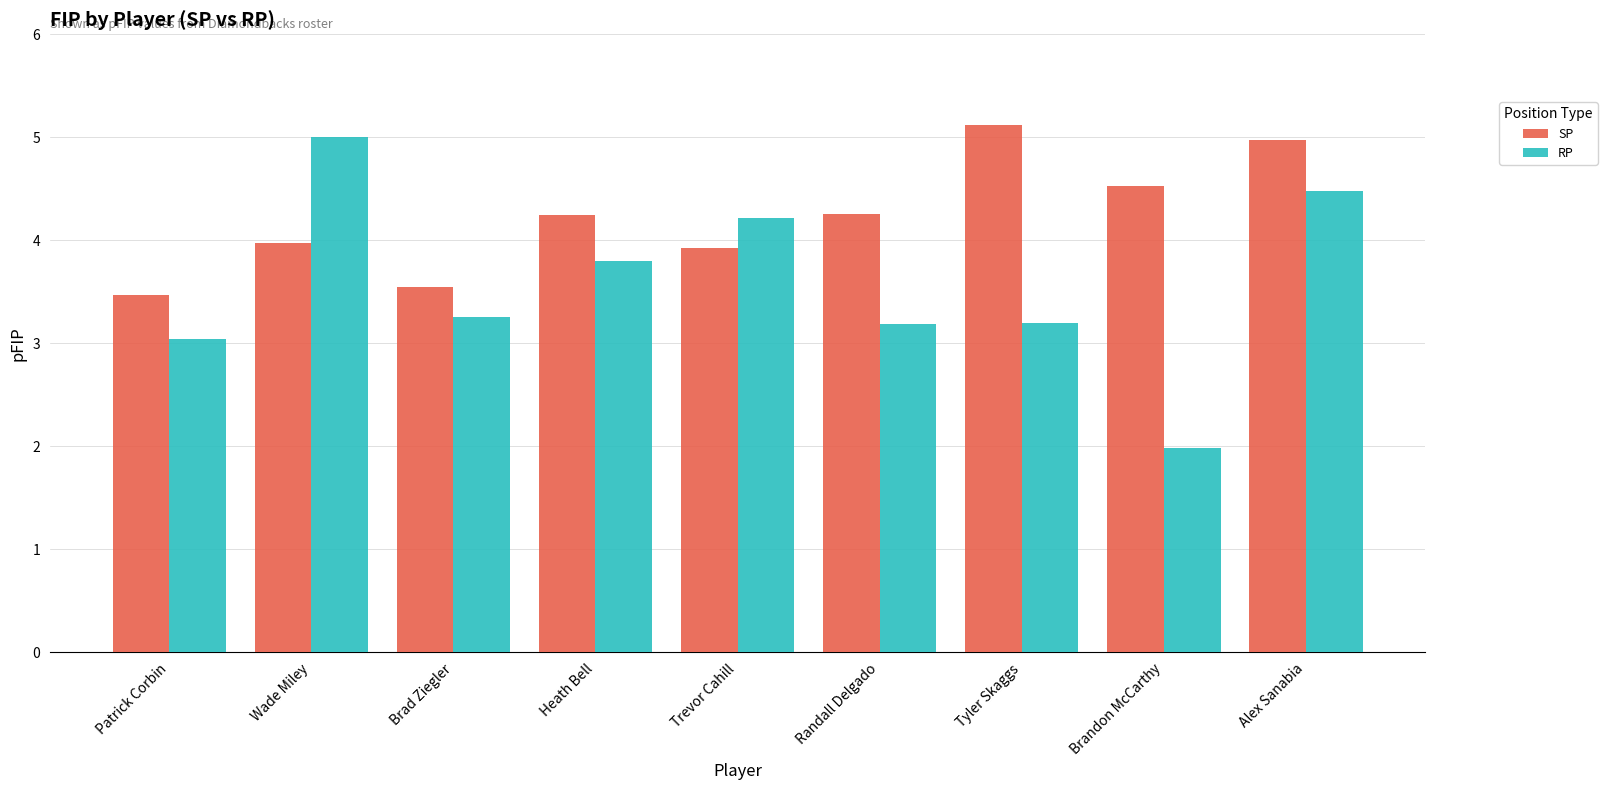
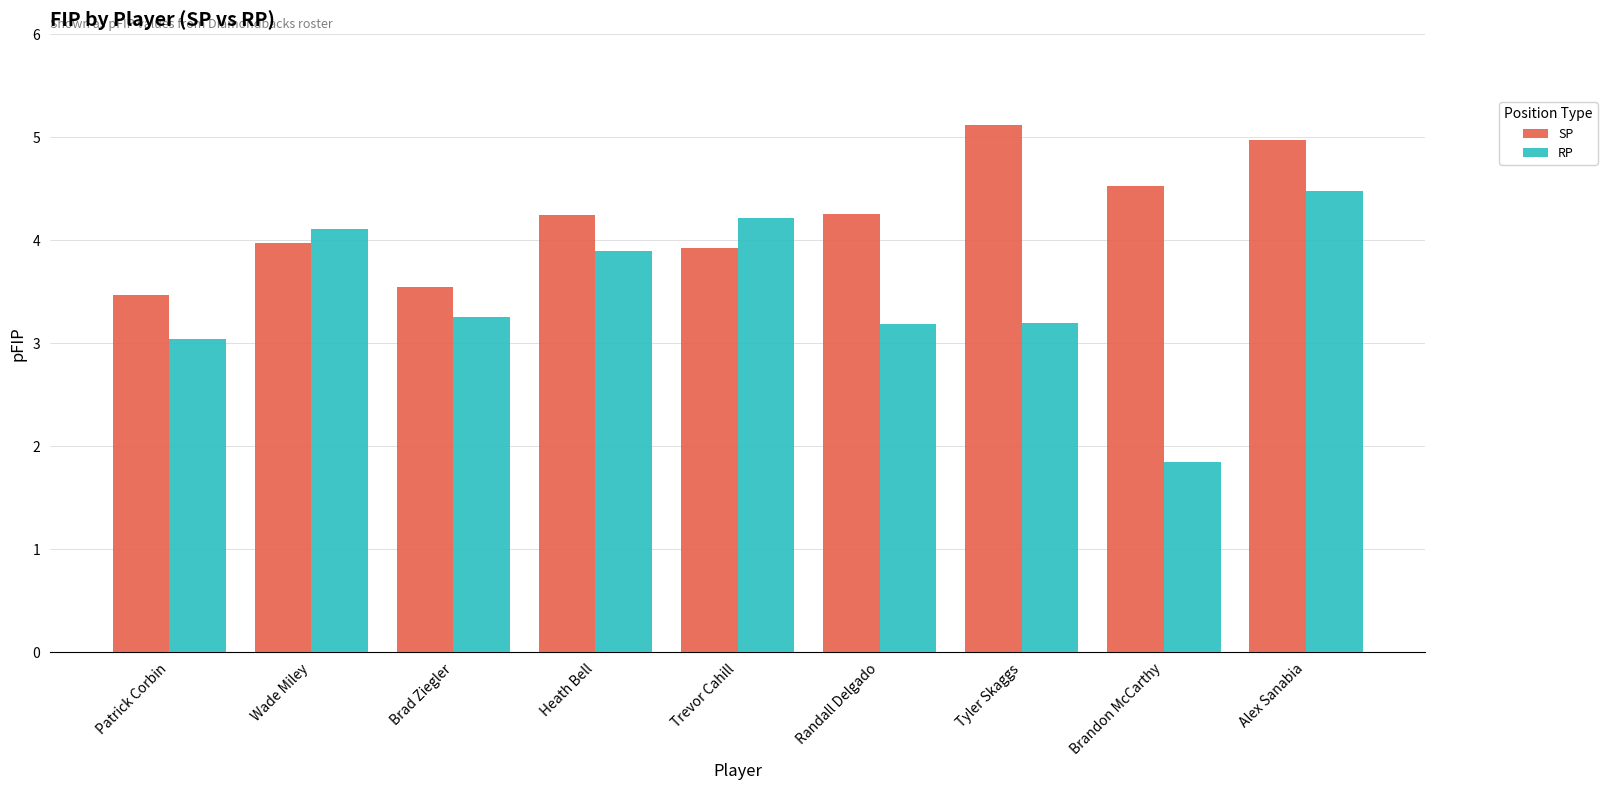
  {
    "SP": {
      "Patrick Corbin": 3.47,
      "Wade Miley": 3.97,
      "Brad Ziegler": 3.55,
      "Heath Bell": 4.25,
      "Trevor Cahill": 3.93,
      "Randall Delgado": 4.26,
      "Tyler Skaggs": 5.12,
      "Brandon McCarthy": 4.53,
      "Alex Sanabia": 4.97
    },
    "RP": {
      "Patrick Corbin": 3.04,
-     "Wade Miley": 5.00,
+     "Wade Miley": 4.11,
      "Brad Ziegler": 3.26,
-     "Heath Bell": 3.8,
+     "Heath Bell": 3.9,
      "Trevor Cahill": 4.22,
      "Randall Delgado": 3.19,
      "Tyler Skaggs": 3.20,
-     "Brandon McCarthy": 1.98,
+     "Brandon McCarthy": 1.85,
      "Alex Sanabia": 4.48
    }
  }
